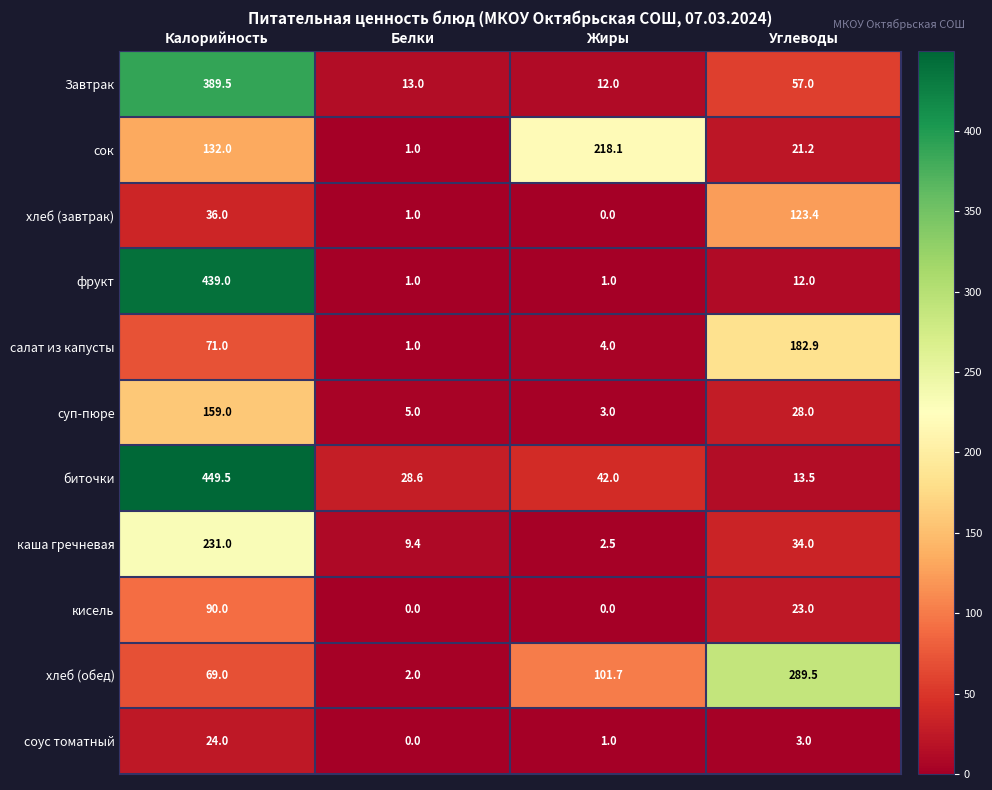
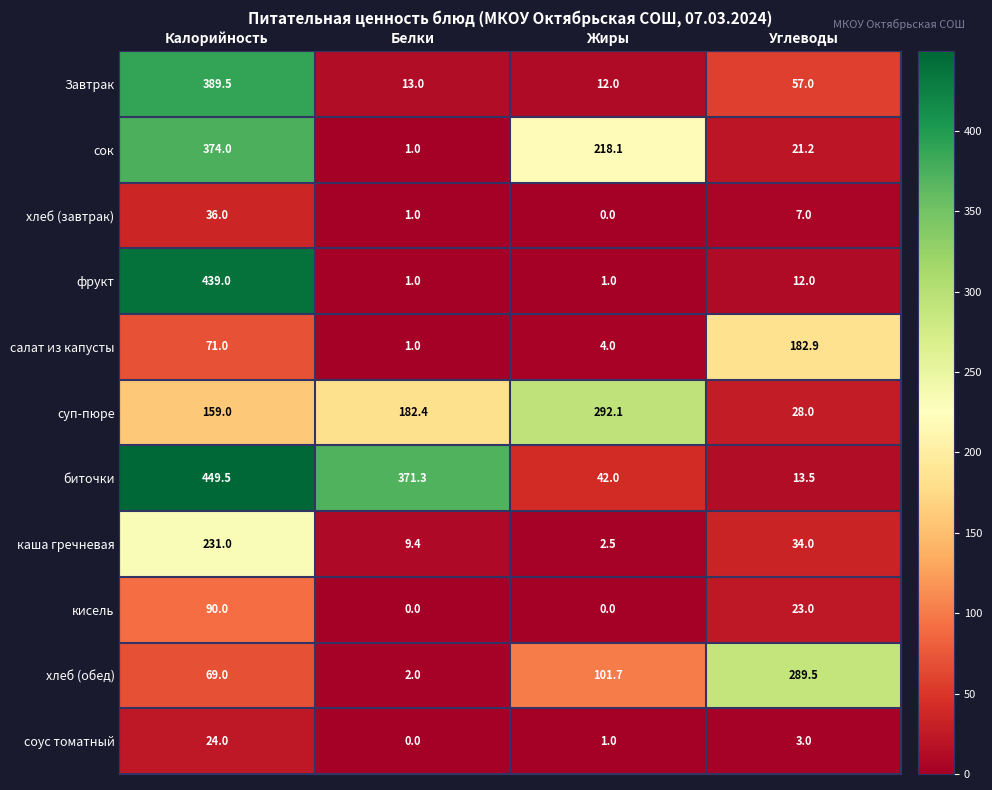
  {
    "Завтрак": {
      "Калорийность": 389.5,
      "Белки": 13.0,
      "Жиры": 12.0,
      "Углеводы": 57.0
    },
    "сок": {
-     "Калорийность": 132.0,
+     "Калорийность": 374.0,
      "Белки": 1.0,
      "Жиры": 218.1,
      "Углеводы": 21.2
    },
    "хлеб (завтрак)": {
      "Калорийность": 36.0,
      "Белки": 1.0,
      "Жиры": 0.0,
-     "Углеводы": 123.4
+     "Углеводы": 7.0
    },
    "фрукт": {
      "Калорийность": 439.0,
      "Белки": 1.0,
      "Жиры": 1.0,
      "Углеводы": 12.0
    },
    "салат из капусты": {
      "Калорийность": 71.0,
      "Белки": 1.0,
      "Жиры": 4.0,
      "Углеводы": 182.9
    },
    "суп-пюре": {
      "Калорийность": 159.0,
-     "Белки": 5.0,
-     "Жиры": 3.0,
+     "Белки": 182.4,
+     "Жиры": 292.1,
      "Углеводы": 28.0
    },
    "биточки": {
      "Калорийность": 449.5,
-     "Белки": 28.6,
+     "Белки": 371.3,
      "Жиры": 42.0,
      "Углеводы": 13.5
    },
    "каша гречневая": {
      "Калорийность": 231.0,
      "Белки": 9.4,
      "Жиры": 2.5,
      "Углеводы": 34.0
    },
    "кисель": {
      "Калорийность": 90.0,
      "Белки": 0.0,
      "Жиры": 0.0,
      "Углеводы": 23.0
    },
    "хлеб (обед)": {
      "Калорийность": 69.0,
      "Белки": 2.0,
      "Жиры": 101.7,
      "Углеводы": 289.5
    },
    "соус томатный": {
      "Калорийность": 24.0,
      "Белки": 0.0,
      "Жиры": 1.0,
      "Углеводы": 3.0
    }
  }
